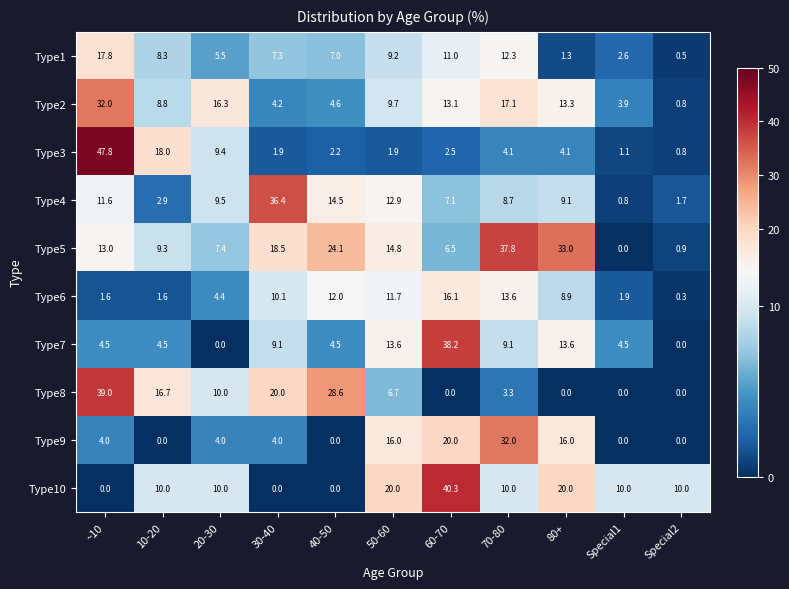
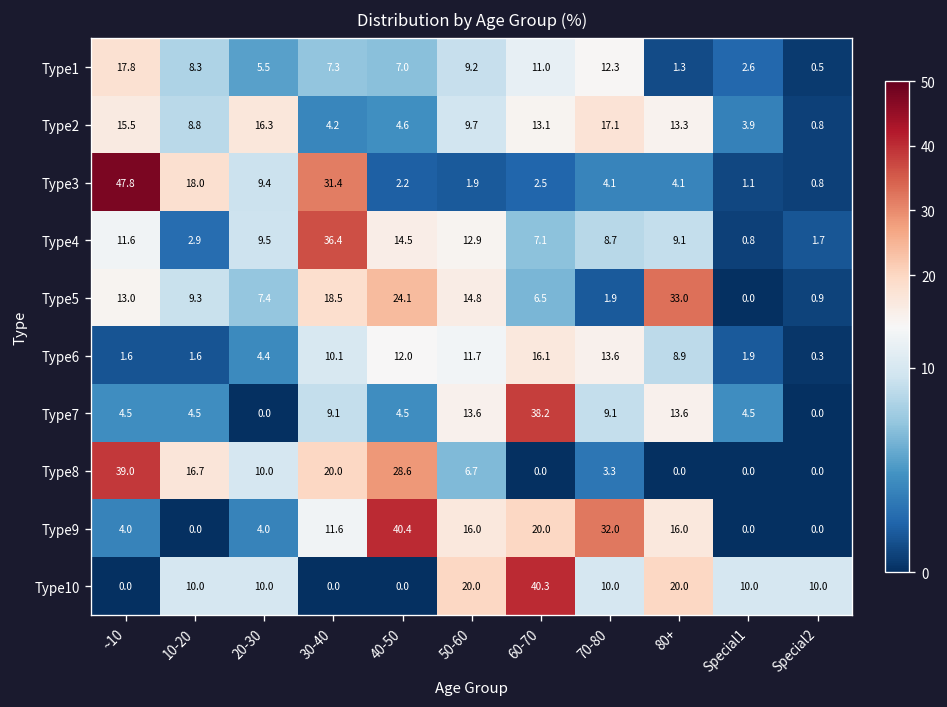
  {
    "Type1": {
      "~10": 17.8,
      "10-20": 8.3,
      "20-30": 5.5,
      "30-40": 7.3,
      "40-50": 7.0,
      "50-60": 9.2,
      "60-70": 11.0,
      "70-80": 12.3,
      "80+": 1.3,
      "Special1": 2.6,
      "Special2": 0.5
    },
    "Type2": {
-     "~10": 32.0,
+     "~10": 15.5,
      "10-20": 8.8,
      "20-30": 16.3,
      "30-40": 4.2,
      "40-50": 4.6,
      "50-60": 9.7,
      "60-70": 13.1,
      "70-80": 17.1,
      "80+": 13.3,
      "Special1": 3.9,
      "Special2": 0.8
    },
    "Type3": {
      "~10": 47.8,
      "10-20": 18.0,
      "20-30": 9.4,
-     "30-40": 1.9,
+     "30-40": 31.4,
      "40-50": 2.2,
      "50-60": 1.9,
      "60-70": 2.5,
      "70-80": 4.1,
      "80+": 4.1,
      "Special1": 1.1,
      "Special2": 0.8
    },
    "Type4": {
      "~10": 11.6,
      "10-20": 2.9,
      "20-30": 9.5,
      "30-40": 36.4,
      "40-50": 14.5,
      "50-60": 12.9,
      "60-70": 7.1,
      "70-80": 8.7,
      "80+": 9.1,
      "Special1": 0.8,
      "Special2": 1.7
    },
    "Type5": {
      "~10": 13.0,
      "10-20": 9.3,
      "20-30": 7.4,
      "30-40": 18.5,
      "40-50": 24.1,
      "50-60": 14.8,
      "60-70": 6.5,
-     "70-80": 37.8,
+     "70-80": 1.9,
      "80+": 33.0,
      "Special1": 0.0,
      "Special2": 0.9
    },
    "Type6": {
      "~10": 1.6,
      "10-20": 1.6,
      "20-30": 4.4,
      "30-40": 10.1,
      "40-50": 12.0,
      "50-60": 11.7,
      "60-70": 16.1,
      "70-80": 13.6,
      "80+": 8.9,
      "Special1": 1.9,
      "Special2": 0.3
    },
    "Type7": {
      "~10": 4.5,
      "10-20": 4.5,
      "20-30": 0.0,
      "30-40": 9.1,
      "40-50": 4.5,
      "50-60": 13.6,
      "60-70": 38.2,
      "70-80": 9.1,
      "80+": 13.6,
      "Special1": 4.5,
      "Special2": 0.0
    },
    "Type8": {
      "~10": 39.0,
      "10-20": 16.7,
      "20-30": 10.0,
      "30-40": 20.0,
      "40-50": 28.6,
      "50-60": 6.7,
      "60-70": 0.0,
      "70-80": 3.3,
      "80+": 0.0,
      "Special1": 0.0,
      "Special2": 0.0
    },
    "Type9": {
      "~10": 4.0,
      "10-20": 0.0,
      "20-30": 4.0,
-     "30-40": 4.0,
-     "40-50": 0.0,
+     "30-40": 11.6,
+     "40-50": 40.4,
      "50-60": 16.0,
      "60-70": 20.0,
      "70-80": 32.0,
      "80+": 16.0,
      "Special1": 0.0,
      "Special2": 0.0
    },
    "Type10": {
      "~10": 0.0,
      "10-20": 10.0,
      "20-30": 10.0,
      "30-40": 0.0,
      "40-50": 0.0,
      "50-60": 20.0,
      "60-70": 40.3,
      "70-80": 10.0,
      "80+": 20.0,
      "Special1": 10.0,
      "Special2": 10.0
    }
  }
